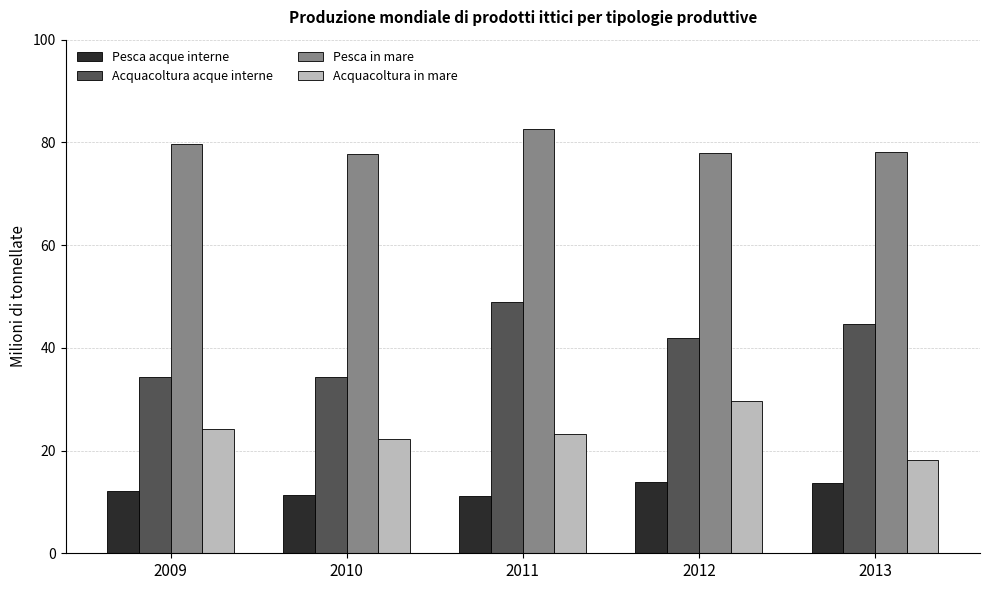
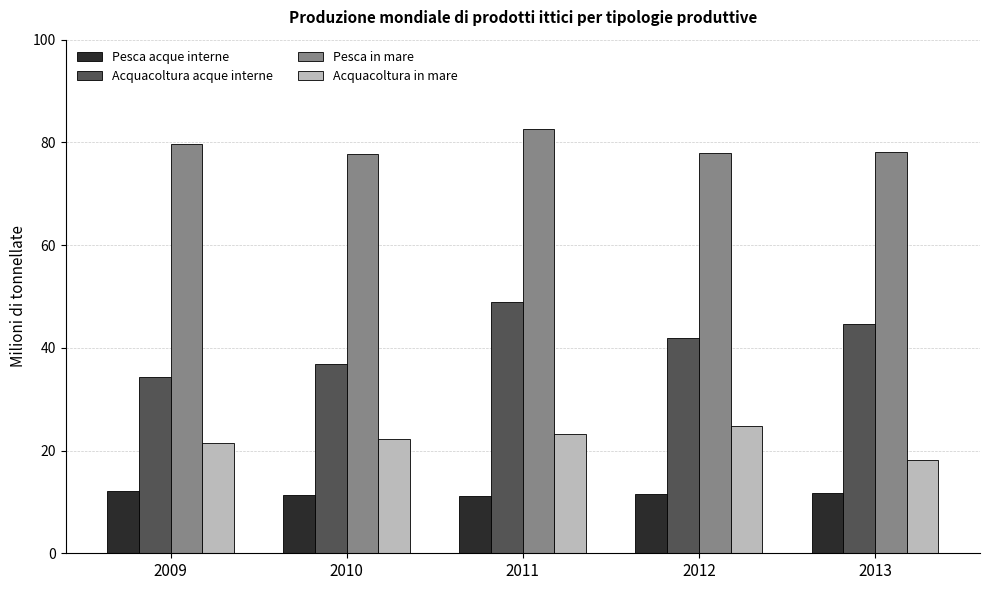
  {
    "Pesca acque interne": {
      "2009": 12,
      "2010": 11,
      "2011": 11,
-     "2012": 14,
-     "2013": 14
+     "2012": 12,
+     "2013": 12
    },
    "Acquacoltura acque interne": {
      "2009": 34,
-     "2010": 34,
+     "2010": 37,
      "2011": 49,
      "2012": 42,
      "2013": 45
    },
    "Pesca in mare": {
      "2009": 80,
      "2010": 78,
      "2011": 83,
      "2012": 78,
      "2013": 78
    },
    "Acquacoltura in mare": {
-     "2009": 24,
+     "2009": 21,
      "2010": 22,
      "2011": 23,
-     "2012": 30,
+     "2012": 25,
      "2013": 18
    }
  }
